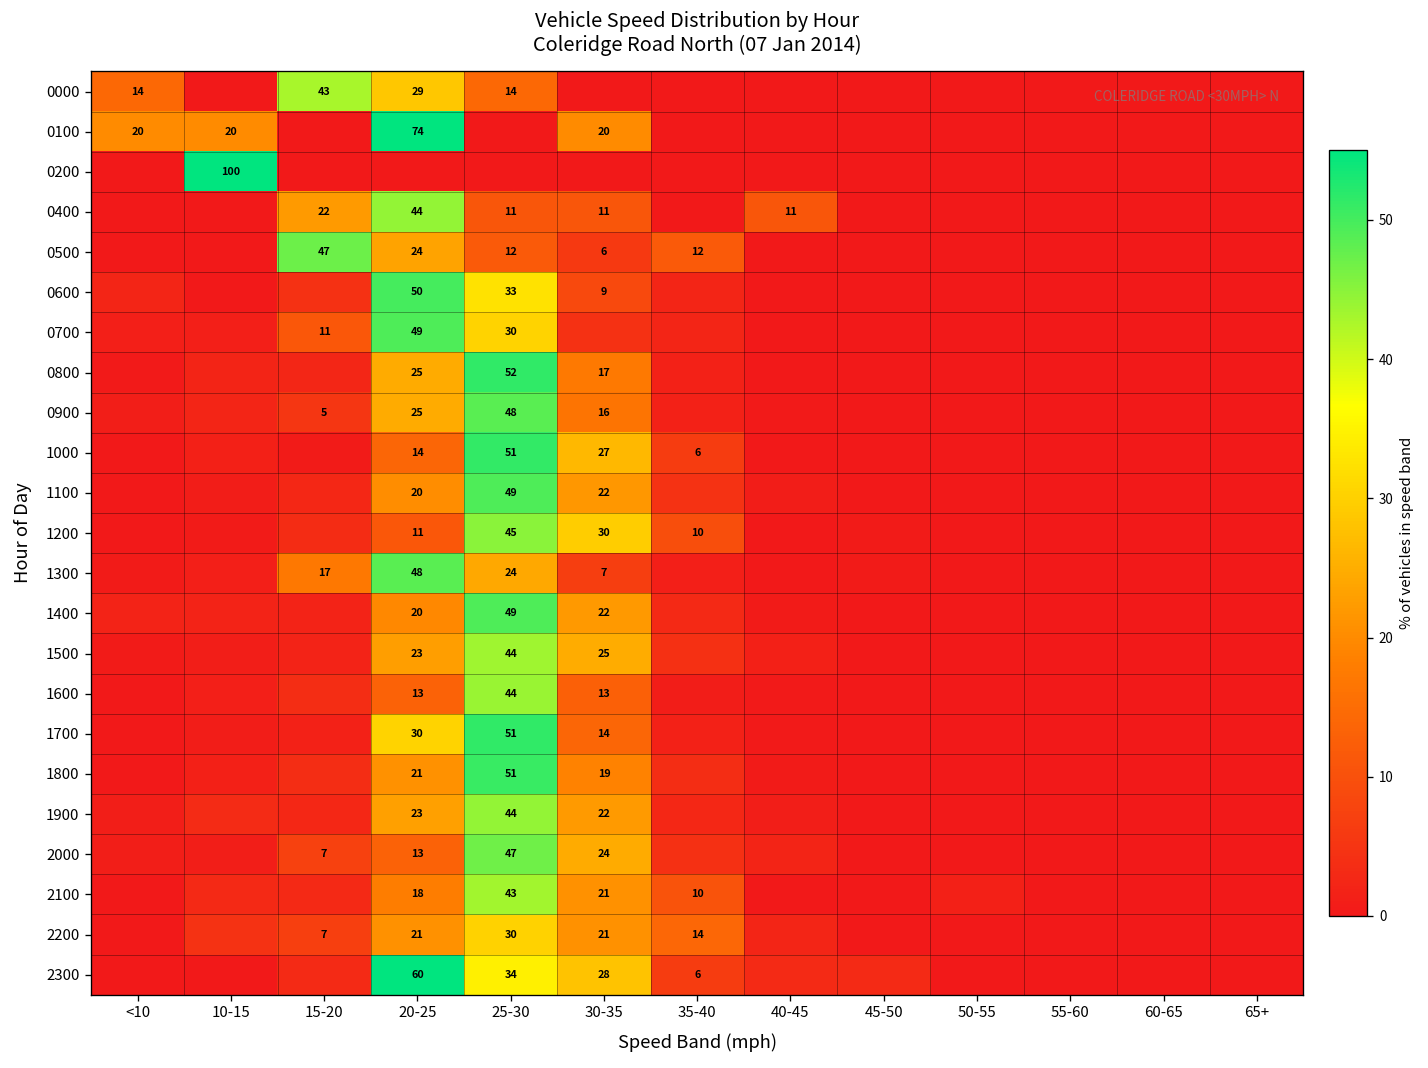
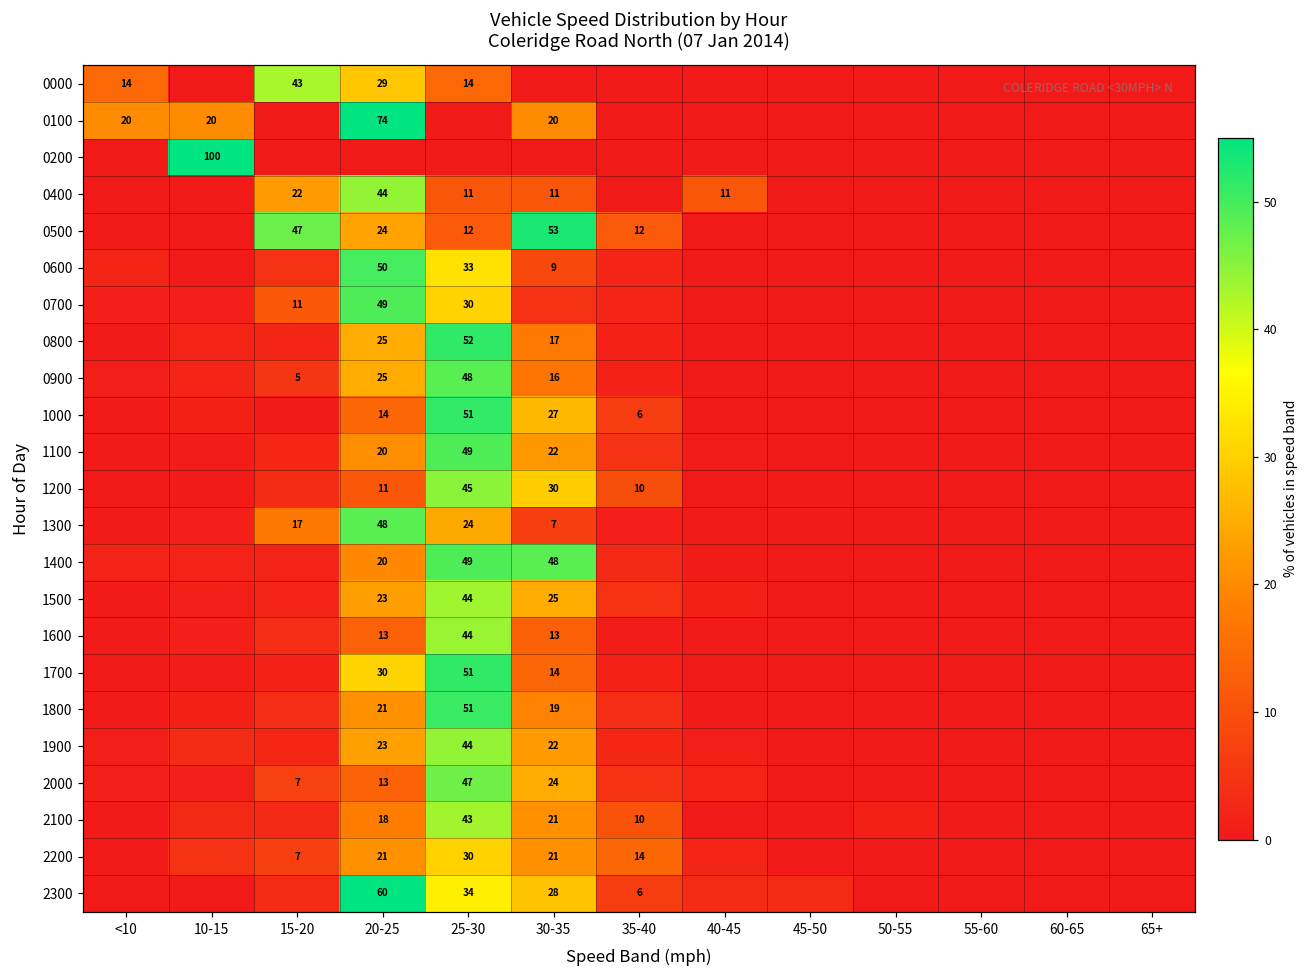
  {
    "0000": {
      "<10": 14,
      "15-20": 43,
      "20-25": 29,
      "25-30": 14,
      "60-65": 30
    },
    "0100": {
      "<10": 20,
      "10-15": 20,
      "20-25": 74,
      "30-35": 20
    },
    "0200": {
      "10-15": 100
    },
    "0400": {
      "15-20": 22,
      "20-25": 44,
      "25-30": 11,
      "30-35": 11,
      "40-45": 11
    },
    "0500": {
      "15-20": 47,
      "20-25": 24,
      "25-30": 12,
-     "30-35": 6,
+     "30-35": 53,
      "35-40": 12
    },
    "0600": {
      "20-25": 50,
      "25-30": 33,
      "30-35": 9
    },
    "0700": {
      "15-20": 11,
      "20-25": 49,
      "25-30": 30
    },
    "0800": {
      "20-25": 25,
      "25-30": 52,
      "30-35": 17
    },
    "0900": {
      "15-20": 5,
      "20-25": 25,
      "25-30": 48,
      "30-35": 16
    },
    "1000": {
      "20-25": 14,
      "25-30": 51,
      "30-35": 27,
      "35-40": 6
    },
    "1100": {
      "20-25": 20,
      "25-30": 49,
      "30-35": 22
    },
    "1200": {
      "20-25": 11,
      "25-30": 45,
      "30-35": 30,
      "35-40": 10
    },
    "1300": {
      "15-20": 17,
      "20-25": 48,
      "25-30": 24,
      "30-35": 7
    },
    "1400": {
      "20-25": 20,
      "25-30": 49,
-     "30-35": 22
+     "30-35": 48
    },
    "1500": {
      "20-25": 23,
      "25-30": 44,
      "30-35": 25
    },
    "1600": {
      "20-25": 13,
      "25-30": 44,
      "30-35": 13
    },
    "1700": {
      "20-25": 30,
      "25-30": 51,
      "30-35": 14
    },
    "1800": {
      "20-25": 21,
      "25-30": 51,
      "30-35": 19
    },
    "1900": {
      "20-25": 23,
      "25-30": 44,
      "30-35": 22
    },
    "2000": {
      "15-20": 7,
      "20-25": 13,
      "25-30": 47,
      "30-35": 24
    },
    "2100": {
      "20-25": 18,
      "25-30": 43,
      "30-35": 21,
      "35-40": 10
    },
    "2200": {
      "15-20": 7,
      "20-25": 21,
      "25-30": 30,
      "30-35": 21,
      "35-40": 14
    },
    "2300": {
      "20-25": 60,
      "25-30": 34,
      "30-35": 28,
      "35-40": 6
    }
  }
